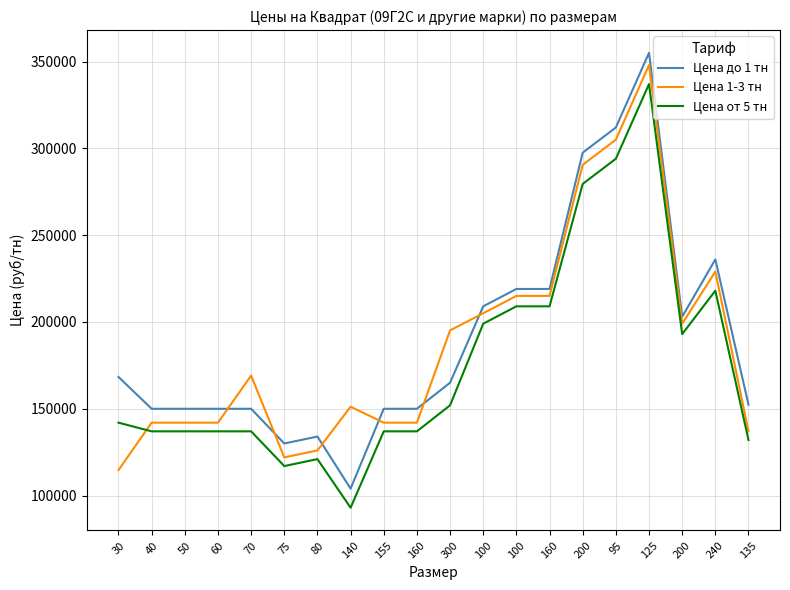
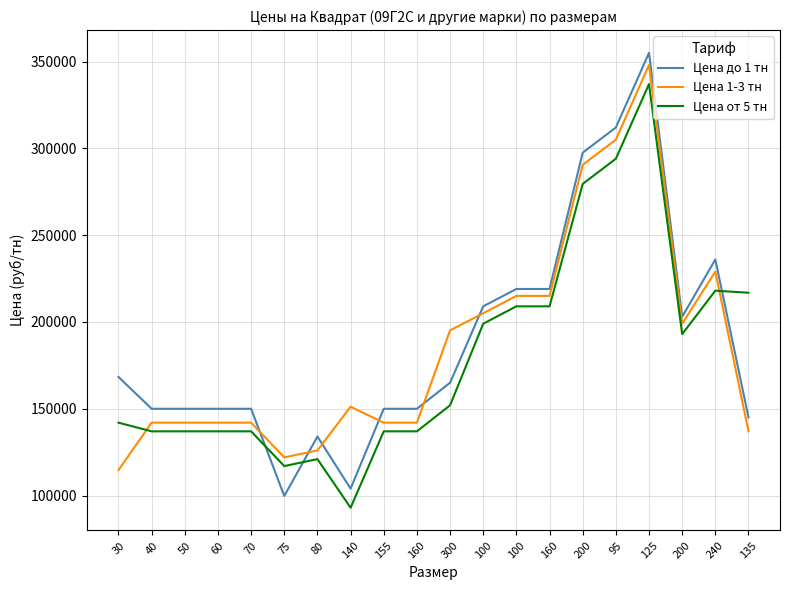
  {
    "Цена до 1 тн": {
      "30": 168000,
      "40": 150000,
      "50": 150000,
      "60": 150000,
      "70": 150000,
-     "75": 130000,
+     "75": 100000,
      "80": 134000,
      "140": 104000,
      "155": 150000,
      "300": 165000,
      "95": 312000,
      "125": 355000,
      "240": 236000,
-     "135": 152000
+     "135": 145000
    },
    "Цена 1-3 тн": {
      "30": 115000,
      "40": 142000,
      "50": 142000,
      "60": 142000,
-     "70": 169000,
+     "70": 142000,
      "75": 122000,
      "80": 126000,
      "140": 151000,
      "155": 142000,
      "300": 195000,
      "95": 305000,
      "125": 348000,
      "240": 229000,
      "135": 137000
    },
    "Цена от 5 тн": {
      "30": 142000,
      "40": 137000,
      "50": 137000,
      "60": 137000,
      "70": 137000,
      "75": 117000,
      "80": 121000,
      "140": 93000,
      "155": 137000,
      "300": 152000,
      "95": 294000,
      "125": 337000,
      "240": 218000,
-     "135": 132000
+     "135": 217000
    }
  }
